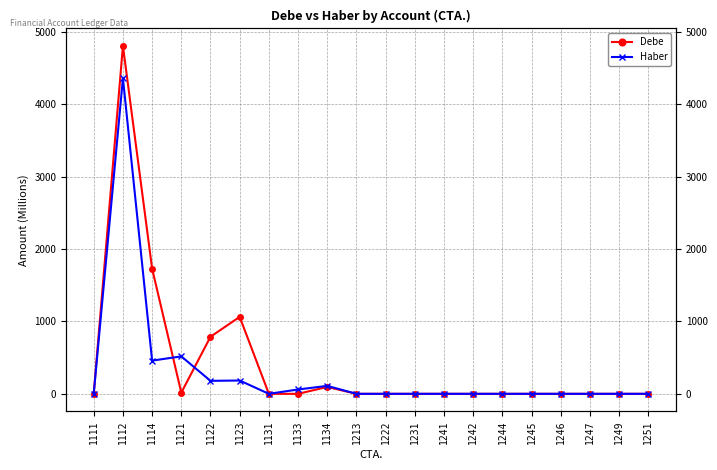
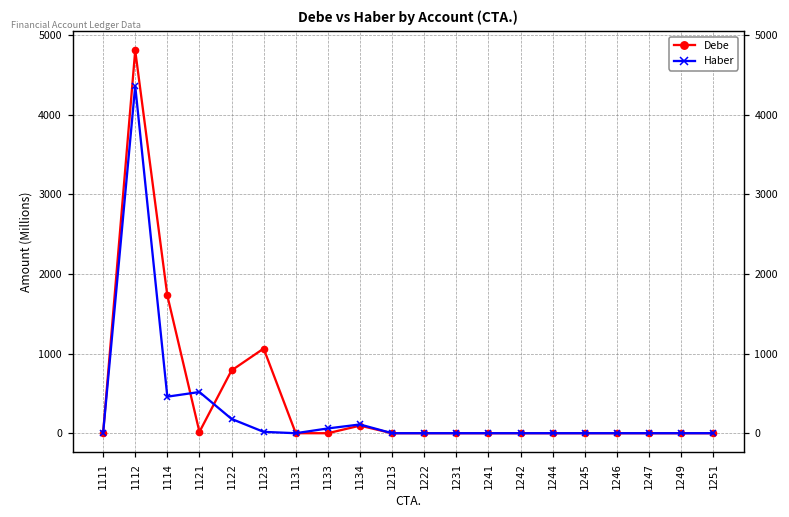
  {
    "Debe": {
      "1112": 4800,
      "1114": 1700,
      "1121": 0,
      "1122": 800,
      "1123": 1100,
      "1133": 0
    },
    "Haber": {
      "1112": 4400,
      "1114": 500,
      "1121": 500,
      "1122": 200,
-     "1123": 200,
+     "1123": 0,
      "1133": 100
    }
  }
